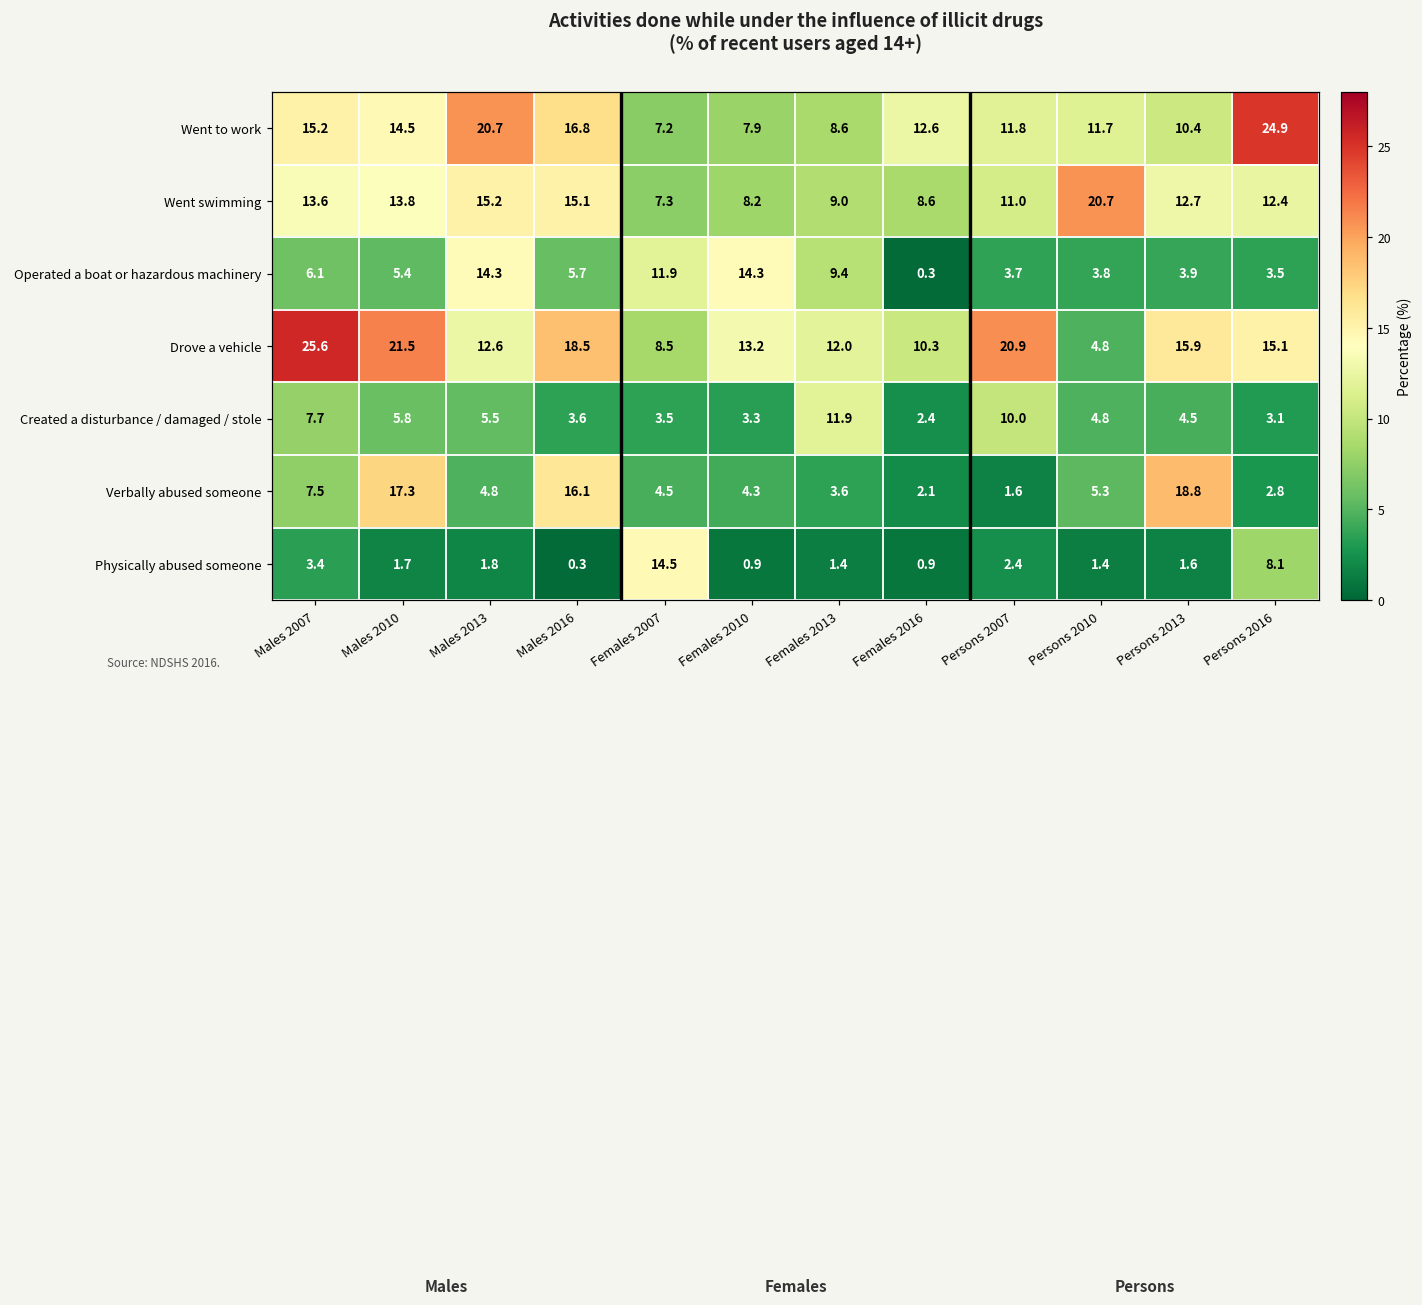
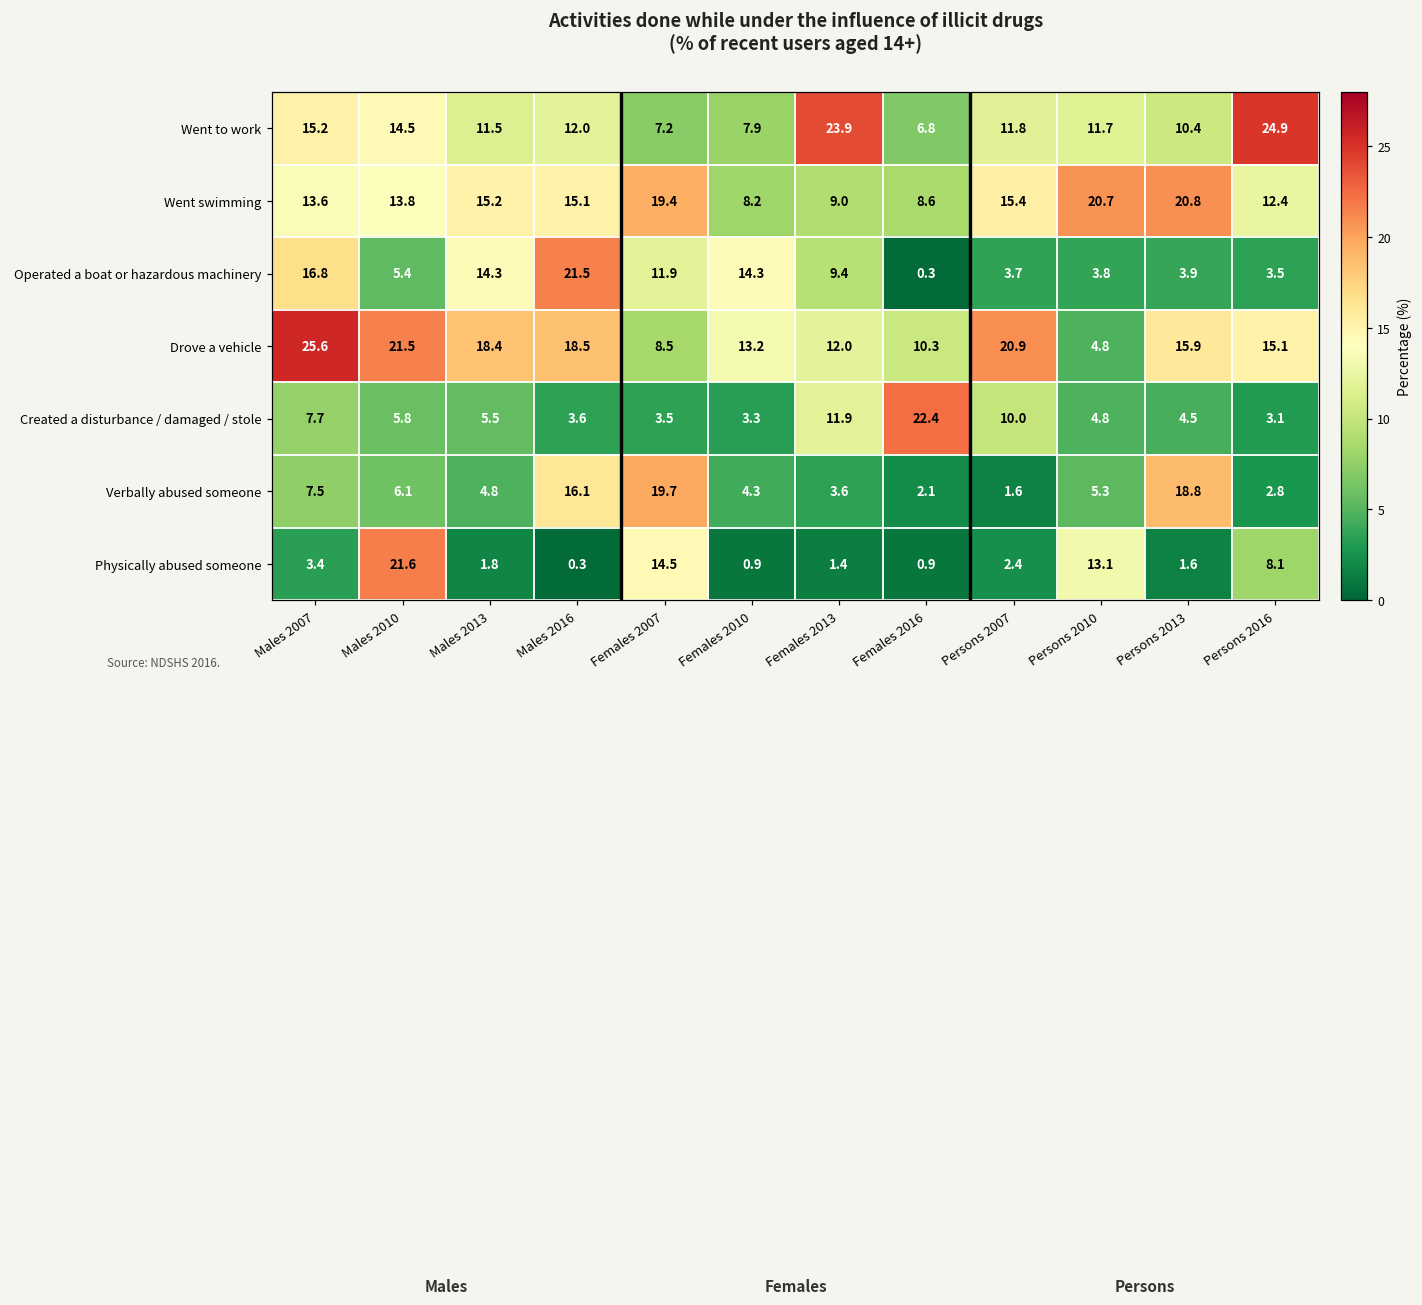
  {
    "Went to work": {
      "Males 2007": 15.2,
      "Males 2010": 14.5,
-     "Males 2013": 20.7,
-     "Males 2016": 16.8,
+     "Males 2013": 11.5,
+     "Males 2016": 12.0,
      "Females 2007": 7.2,
      "Females 2010": 7.9,
-     "Females 2013": 8.6,
-     "Females 2016": 12.6,
+     "Females 2013": 23.9,
+     "Females 2016": 6.8,
      "Persons 2007": 11.8,
      "Persons 2010": 11.7,
      "Persons 2013": 10.4,
      "Persons 2016": 24.9
    },
    "Went swimming": {
      "Males 2007": 13.6,
      "Males 2010": 13.8,
      "Males 2013": 15.2,
      "Males 2016": 15.1,
-     "Females 2007": 7.3,
+     "Females 2007": 19.4,
      "Females 2010": 8.2,
      "Females 2013": 9.0,
      "Females 2016": 8.6,
-     "Persons 2007": 11.0,
+     "Persons 2007": 15.4,
      "Persons 2010": 20.7,
-     "Persons 2013": 12.7,
+     "Persons 2013": 20.8,
      "Persons 2016": 12.4
    },
    "Operated a boat or hazardous machinery": {
-     "Males 2007": 6.1,
+     "Males 2007": 16.8,
      "Males 2010": 5.4,
      "Males 2013": 14.3,
-     "Males 2016": 5.7,
+     "Males 2016": 21.5,
      "Females 2007": 11.9,
      "Females 2010": 14.3,
      "Females 2013": 9.4,
      "Females 2016": 0.3,
      "Persons 2007": 3.7,
      "Persons 2010": 3.8,
      "Persons 2013": 3.9,
      "Persons 2016": 3.5
    },
    "Drove a vehicle": {
      "Males 2007": 25.6,
      "Males 2010": 21.5,
-     "Males 2013": 12.6,
+     "Males 2013": 18.4,
      "Males 2016": 18.5,
      "Females 2007": 8.5,
      "Females 2010": 13.2,
      "Females 2013": 12.0,
      "Females 2016": 10.3,
      "Persons 2007": 20.9,
      "Persons 2010": 4.8,
      "Persons 2013": 15.9,
      "Persons 2016": 15.1
    },
    "Created a disturbance / damaged / stole": {
      "Males 2007": 7.7,
      "Males 2010": 5.8,
      "Males 2013": 5.5,
      "Males 2016": 3.6,
      "Females 2007": 3.5,
      "Females 2010": 3.3,
      "Females 2013": 11.9,
-     "Females 2016": 2.4,
+     "Females 2016": 22.4,
      "Persons 2007": 10.0,
      "Persons 2010": 4.8,
      "Persons 2013": 4.5,
      "Persons 2016": 3.1
    },
    "Verbally abused someone": {
      "Males 2007": 7.5,
-     "Males 2010": 17.3,
+     "Males 2010": 6.1,
      "Males 2013": 4.8,
      "Males 2016": 16.1,
-     "Females 2007": 4.5,
+     "Females 2007": 19.7,
      "Females 2010": 4.3,
      "Females 2013": 3.6,
      "Females 2016": 2.1,
      "Persons 2007": 1.6,
      "Persons 2010": 5.3,
      "Persons 2013": 18.8,
      "Persons 2016": 2.8
    },
    "Physically abused someone": {
      "Males 2007": 3.4,
-     "Males 2010": 1.7,
+     "Males 2010": 21.6,
      "Males 2013": 1.8,
      "Males 2016": 0.3,
      "Females 2007": 14.5,
      "Females 2010": 0.9,
      "Females 2013": 1.4,
      "Females 2016": 0.9,
      "Persons 2007": 2.4,
-     "Persons 2010": 1.4,
+     "Persons 2010": 13.1,
      "Persons 2013": 1.6,
      "Persons 2016": 8.1
    }
  }
